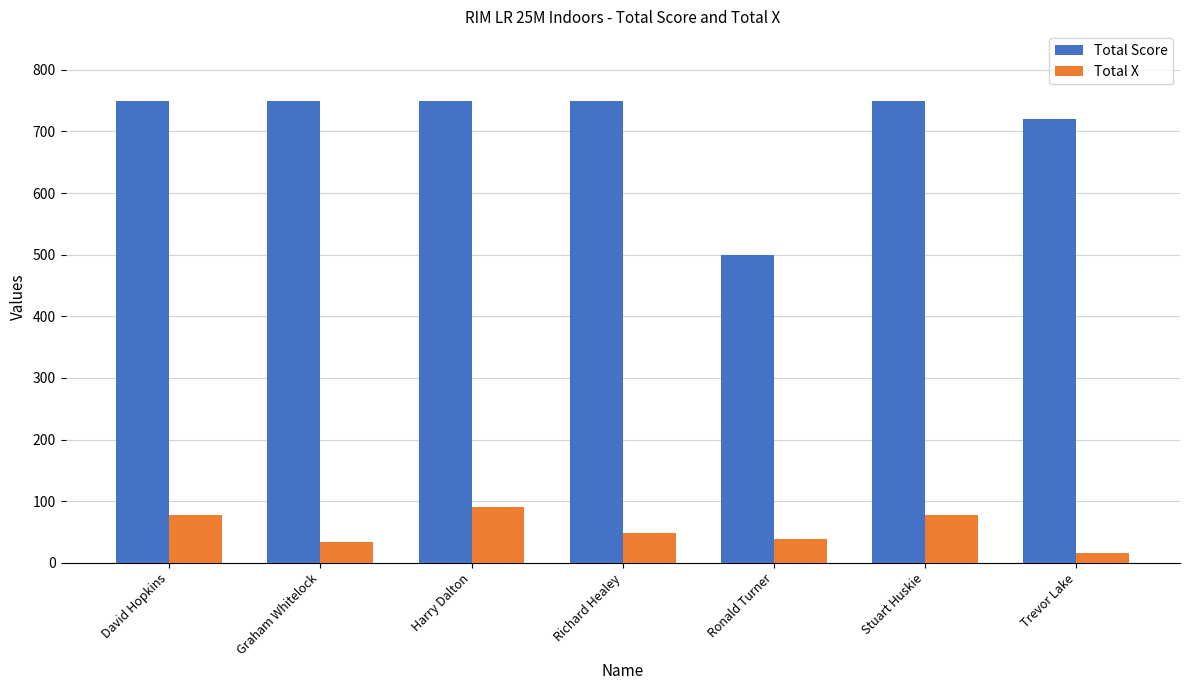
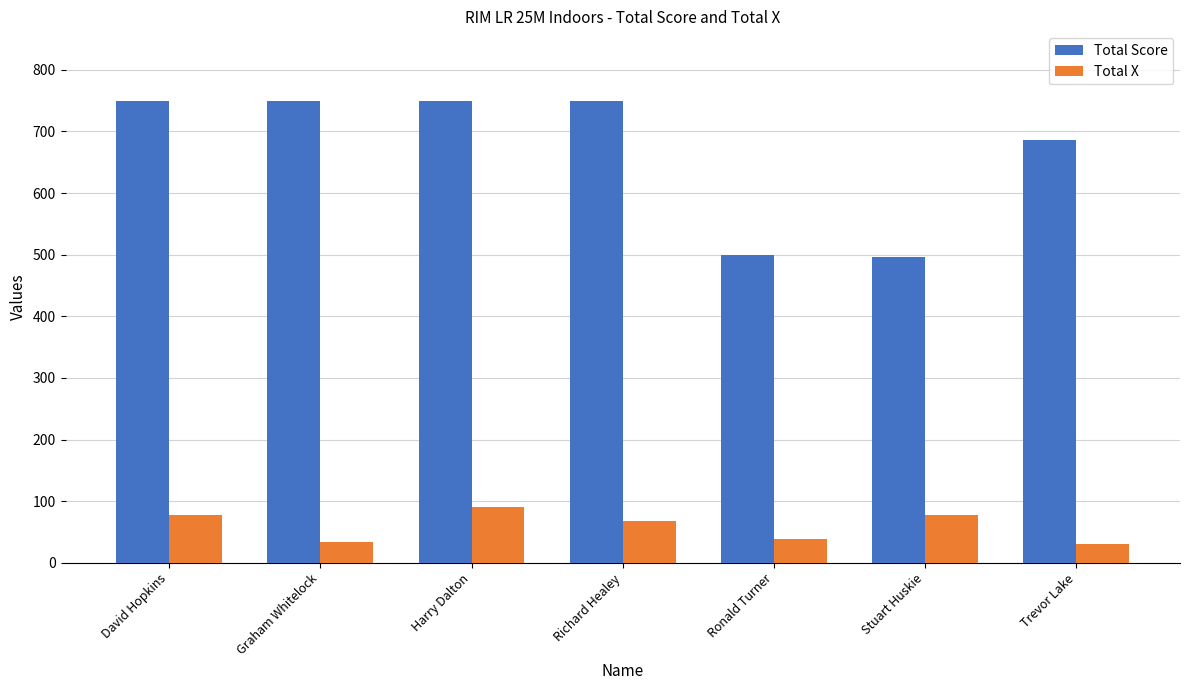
  {
    "Total Score": {
      "David Hopkins": 750,
      "Graham Whitelock": 750,
      "Harry Dalton": 750,
      "Richard Healey": 750,
      "Ronald Turner": 500,
-     "Stuart Huskie": 750,
-     "Trevor Lake": 720
+     "Stuart Huskie": 500,
+     "Trevor Lake": 690
    },
    "Total X": {
      "David Hopkins": 80,
      "Graham Whitelock": 30,
      "Harry Dalton": 90,
-     "Richard Healey": 50,
+     "Richard Healey": 70,
      "Ronald Turner": 40,
      "Stuart Huskie": 80,
-     "Trevor Lake": 20
+     "Trevor Lake": 30
    }
  }
